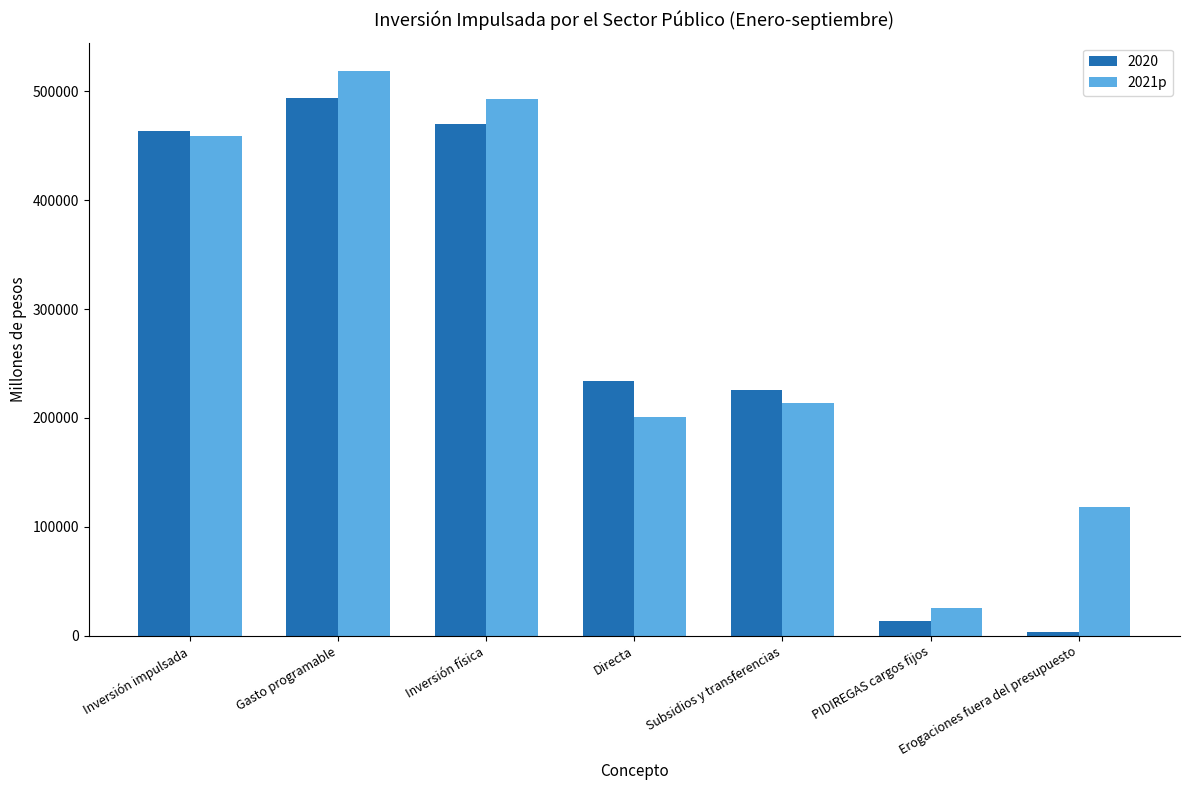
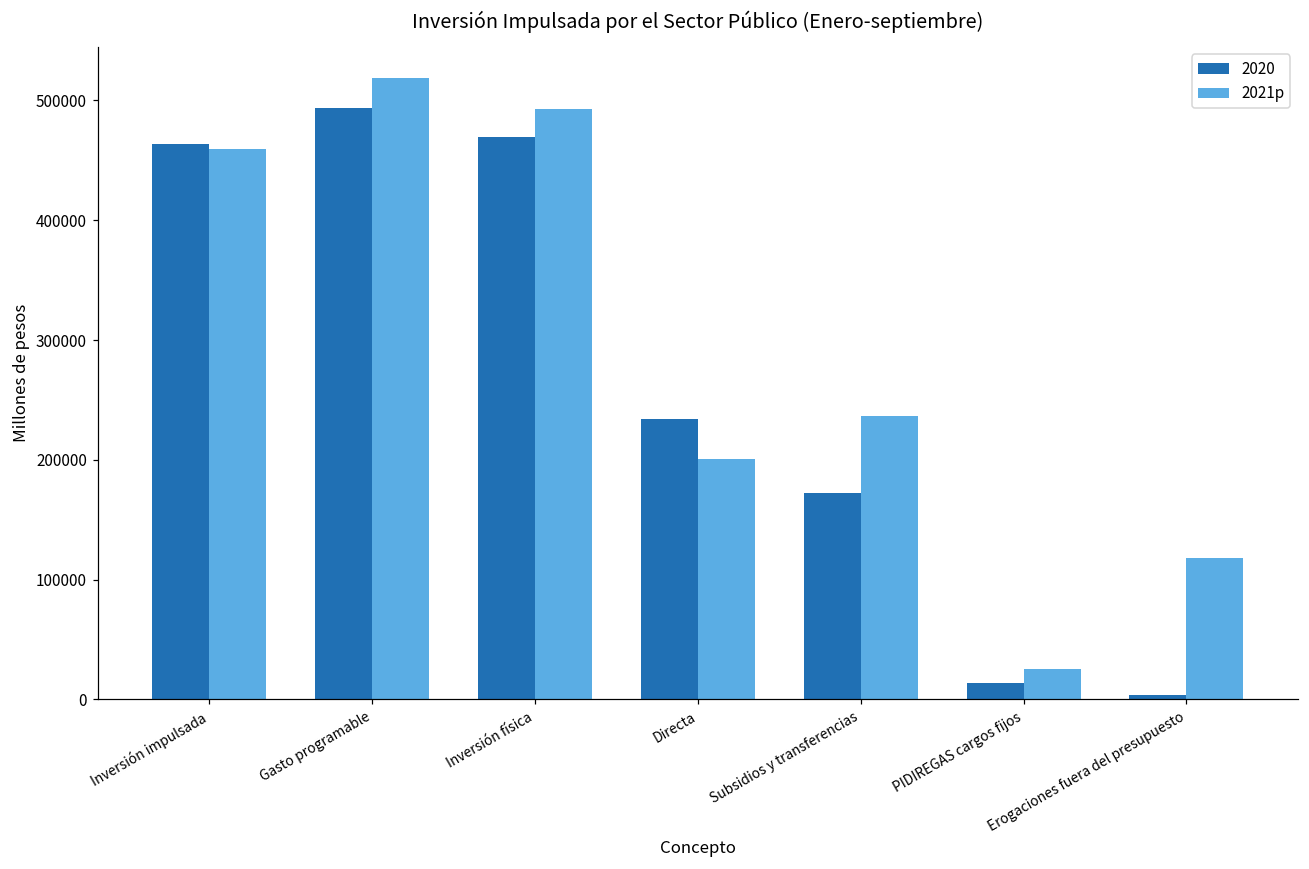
  {
    "2020": {
      "Inversión impulsada": 463000,
      "Gasto programable": 494000,
      "Inversión física": 470000,
      "Directa": 234000,
-     "Subsidios y transferencias": 225000,
+     "Subsidios y transferencias": 172000,
      "PIDIREGAS cargos fijos": 13000,
      "Erogaciones fuera del presupuesto": 4000
    },
    "2021p": {
      "Inversión impulsada": 459000,
      "Gasto programable": 519000,
      "Inversión física": 493000,
      "Directa": 201000,
-     "Subsidios y transferencias": 214000,
+     "Subsidios y transferencias": 236000,
      "PIDIREGAS cargos fijos": 26000,
      "Erogaciones fuera del presupuesto": 118000
    }
  }
